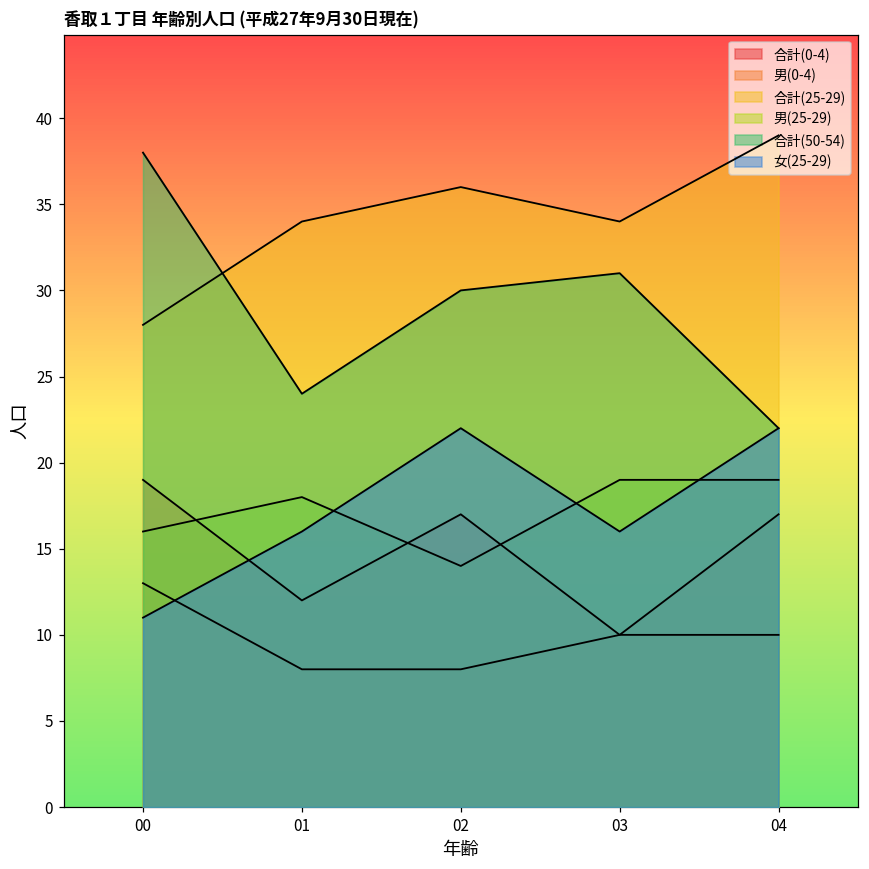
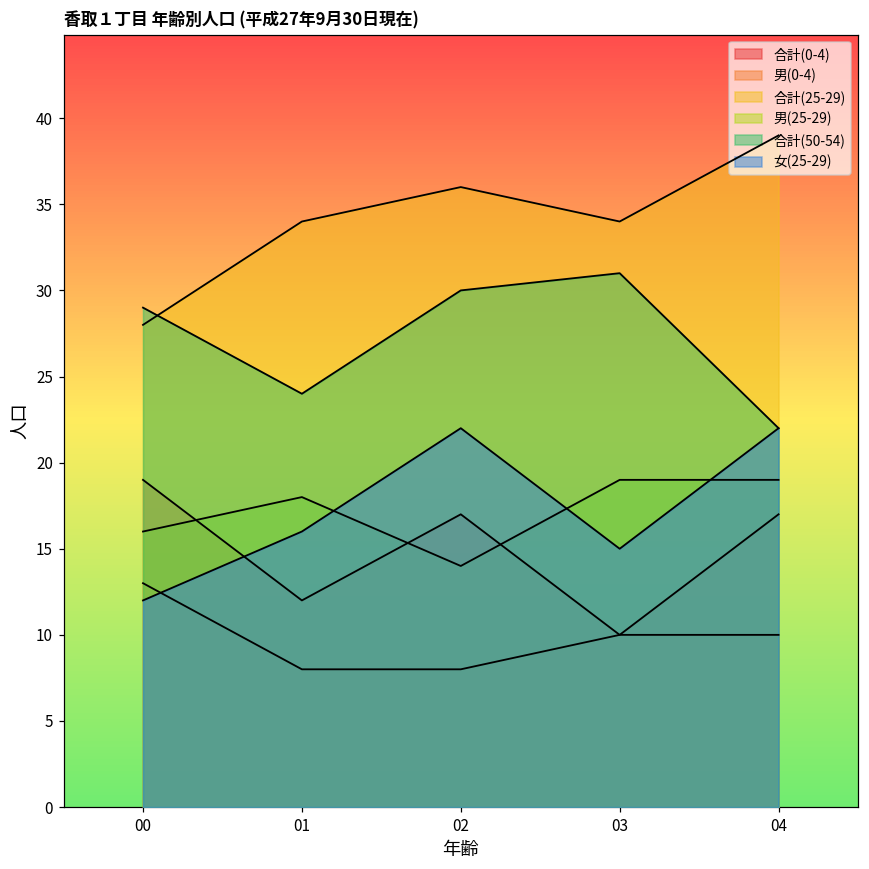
  {
    "合計(50-54)": {
-     "00": 38,
+     "00": 29,
      "01": 24,
      "02": 30,
      "03": 31
    },
    "女(25-29)": {
-     "00": 11,
+     "00": 12,
      "01": 16,
      "02": 22,
-     "03": 16
+     "03": 15
    }
  }
